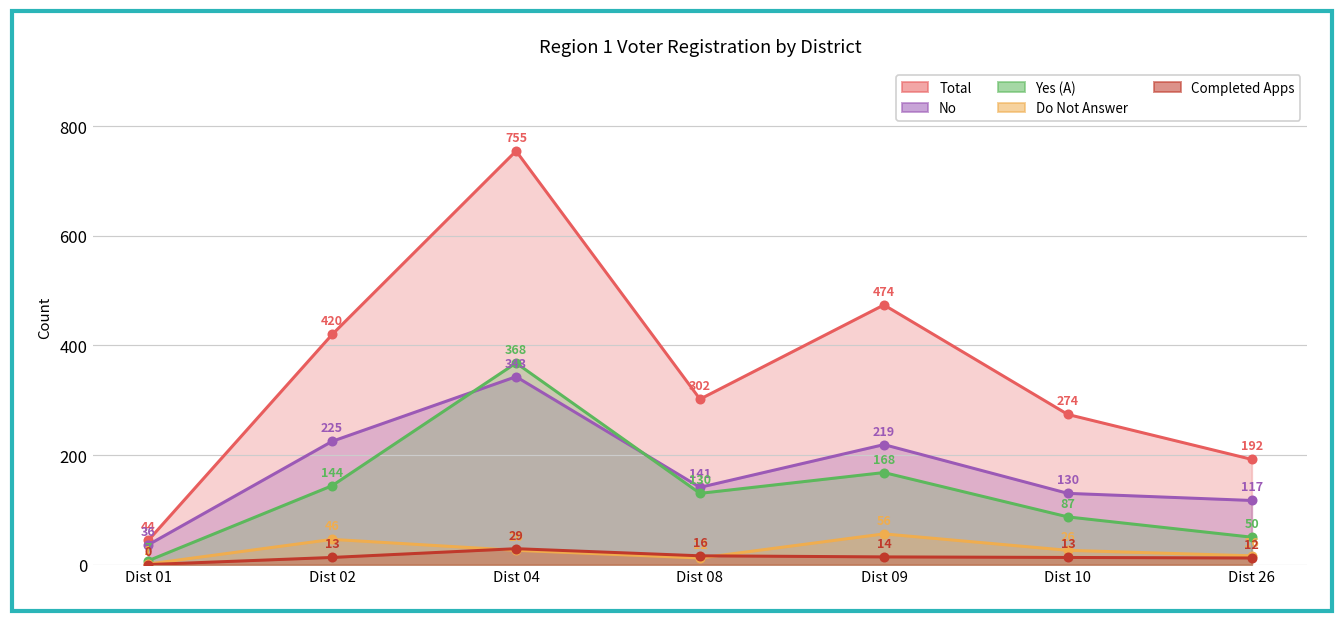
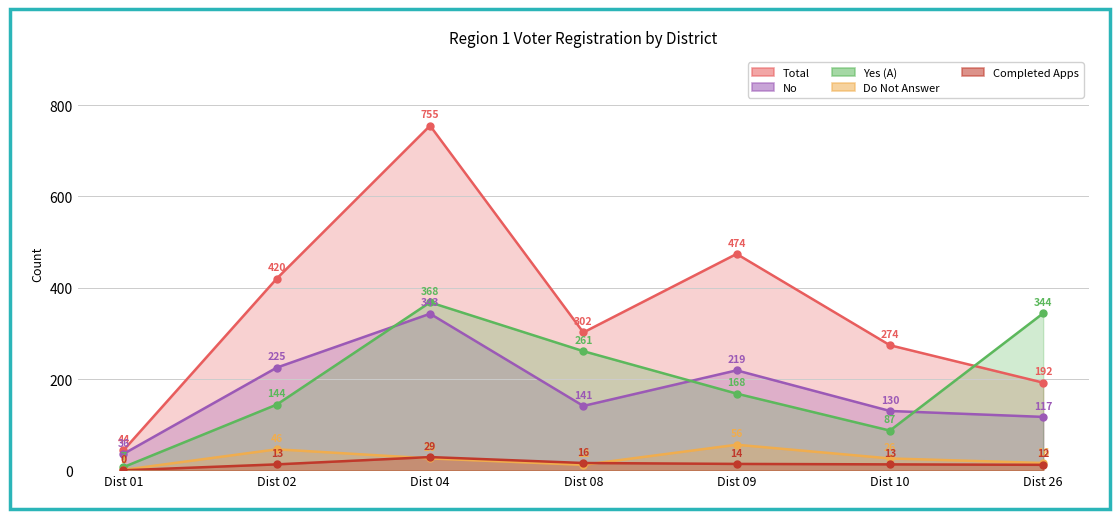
  {
    "Yes (A)": {
      "Dist 02": 144,
      "Dist 04": 368,
-     "Dist 08": 130,
+     "Dist 08": 261,
      "Dist 09": 168,
      "Dist 10": 87,
-     "Dist 26": 50
+     "Dist 26": 344
    }
  }
